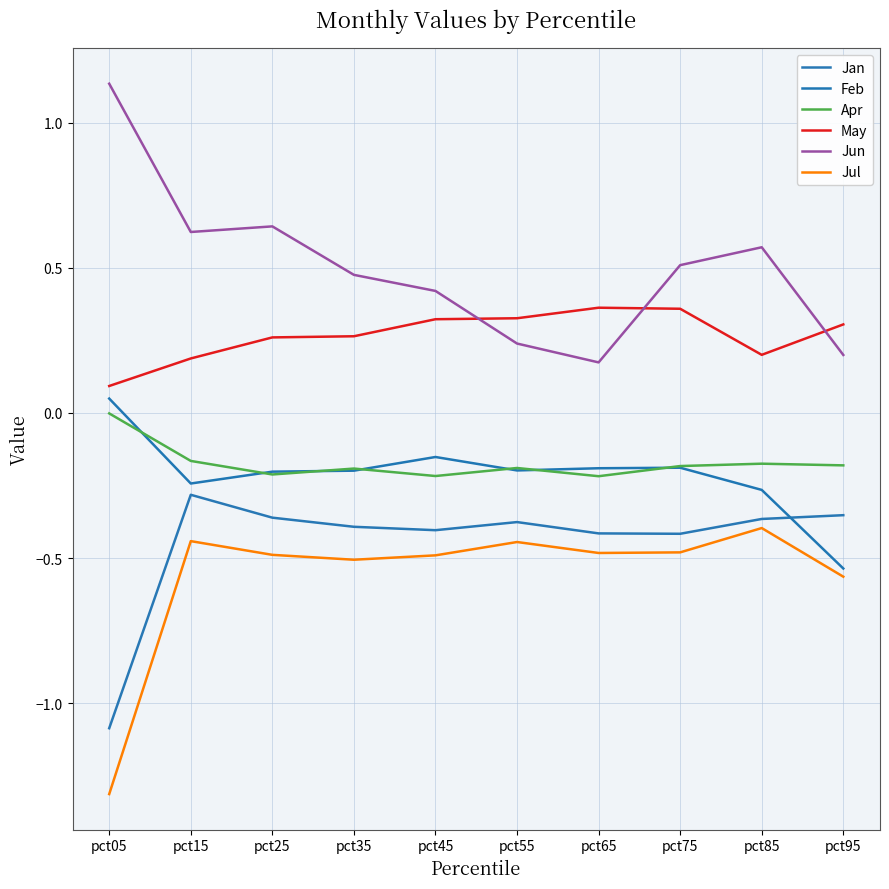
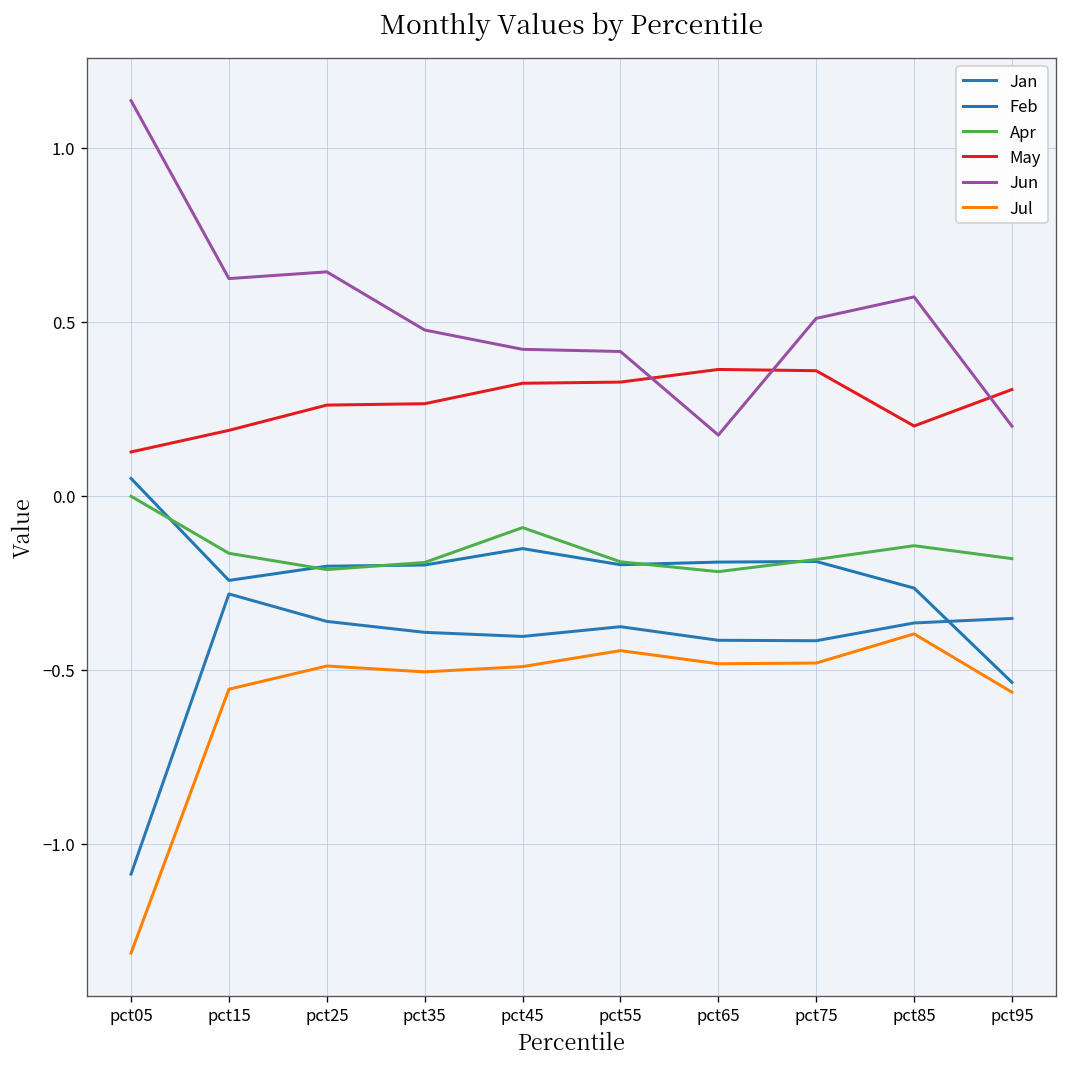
  {
    "Apr": {
      "pct05": 0.00,
      "pct15": -0.17,
      "pct25": -0.21,
-     "pct45": -0.22,
+     "pct45": -0.09,
      "pct65": -0.22,
-     "pct85": -0.17,
+     "pct85": -0.14,
      "pct95": -0.18
    },
    "May": {
-     "pct05": 0.09,
+     "pct05": 0.13,
      "pct15": 0.19,
      "pct25": 0.26,
      "pct35": 0.26,
      "pct45": 0.32,
      "pct55": 0.33,
      "pct65": 0.36,
      "pct75": 0.36,
      "pct85": 0.20,
      "pct95": 0.31
    },
    "Jun": {
      "pct05": 1.13,
      "pct15": 0.62,
      "pct25": 0.64,
      "pct35": 0.48,
      "pct45": 0.42,
-     "pct55": 0.24,
+     "pct55": 0.41,
      "pct65": 0.17,
      "pct75": 0.51,
      "pct85": 0.57,
      "pct95": 0.20
    },
    "Jul": {
      "pct05": -1.31,
-     "pct15": -0.44,
+     "pct15": -0.56,
      "pct25": -0.49,
      "pct35": -0.51,
      "pct45": -0.49,
      "pct55": -0.44,
      "pct65": -0.48,
      "pct75": -0.48,
      "pct85": -0.40,
      "pct95": -0.56
    }
  }
